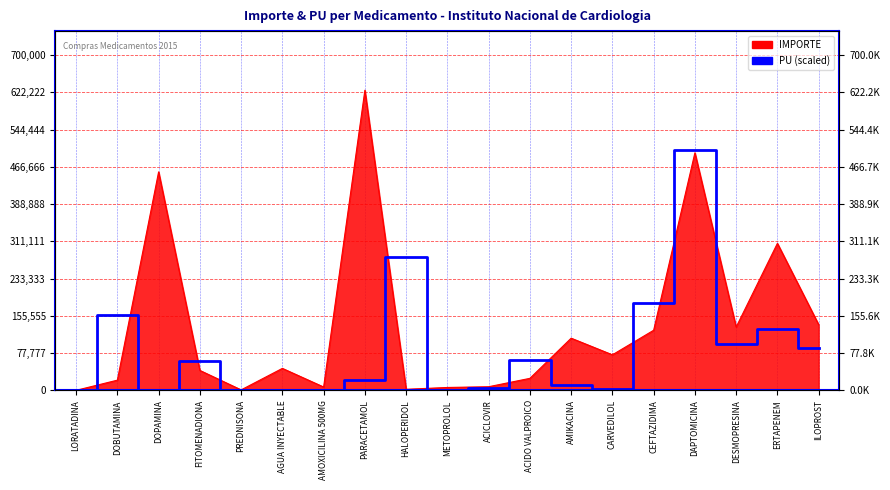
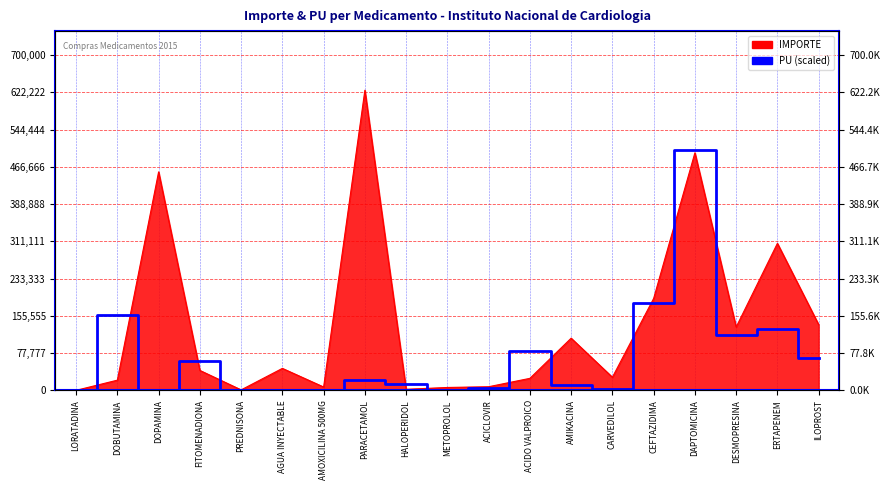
  {
    "IMPORTE": {
      "DOBUTAMINA": "20,000",
      "DOPAMINA": "460,000",
      "FITOMENADIONA": "40,000",
      "AGUA INYECTABLE": "50,000",
      "AMOXICILINA 500MG": "10,000",
      "PARACETAMOL": "630,000",
      "HALOPERIDOL": "0",
      "METOPROLOL": "10,000",
      "ACIDO VALPROICO": "30,000",
      "AMIKACINA": "110,000",
-     "CARVEDILOL": "70,000",
-     "CEFTAZIDIMA": "130,000",
+     "CARVEDILOL": "30,000",
+     "CEFTAZIDIMA": "190,000",
      "DESMOPRESINA": "130,000",
      "ERTAPENEM": "310,000",
      "ILOPROST": "140,000"
    },
    "PU (scaled)": {
      "DOBUTAMINA": "160,000",
      "DOPAMINA": "0",
      "FITOMENADIONA": "60,000",
      "AGUA INYECTABLE": "0",
      "AMOXICILINA 500MG": "0",
      "PARACETAMOL": "20,000",
-     "HALOPERIDOL": "280,000",
+     "HALOPERIDOL": "10,000",
      "METOPROLOL": "0",
-     "ACIDO VALPROICO": "60,000",
+     "ACIDO VALPROICO": "80,000",
      "AMIKACINA": "10,000",
      "CARVEDILOL": "0",
      "CEFTAZIDIMA": "180,000",
-     "DESMOPRESINA": "100,000",
+     "DESMOPRESINA": "120,000",
      "ERTAPENEM": "130,000",
-     "ILOPROST": "90,000"
+     "ILOPROST": "70,000"
    }
  }
